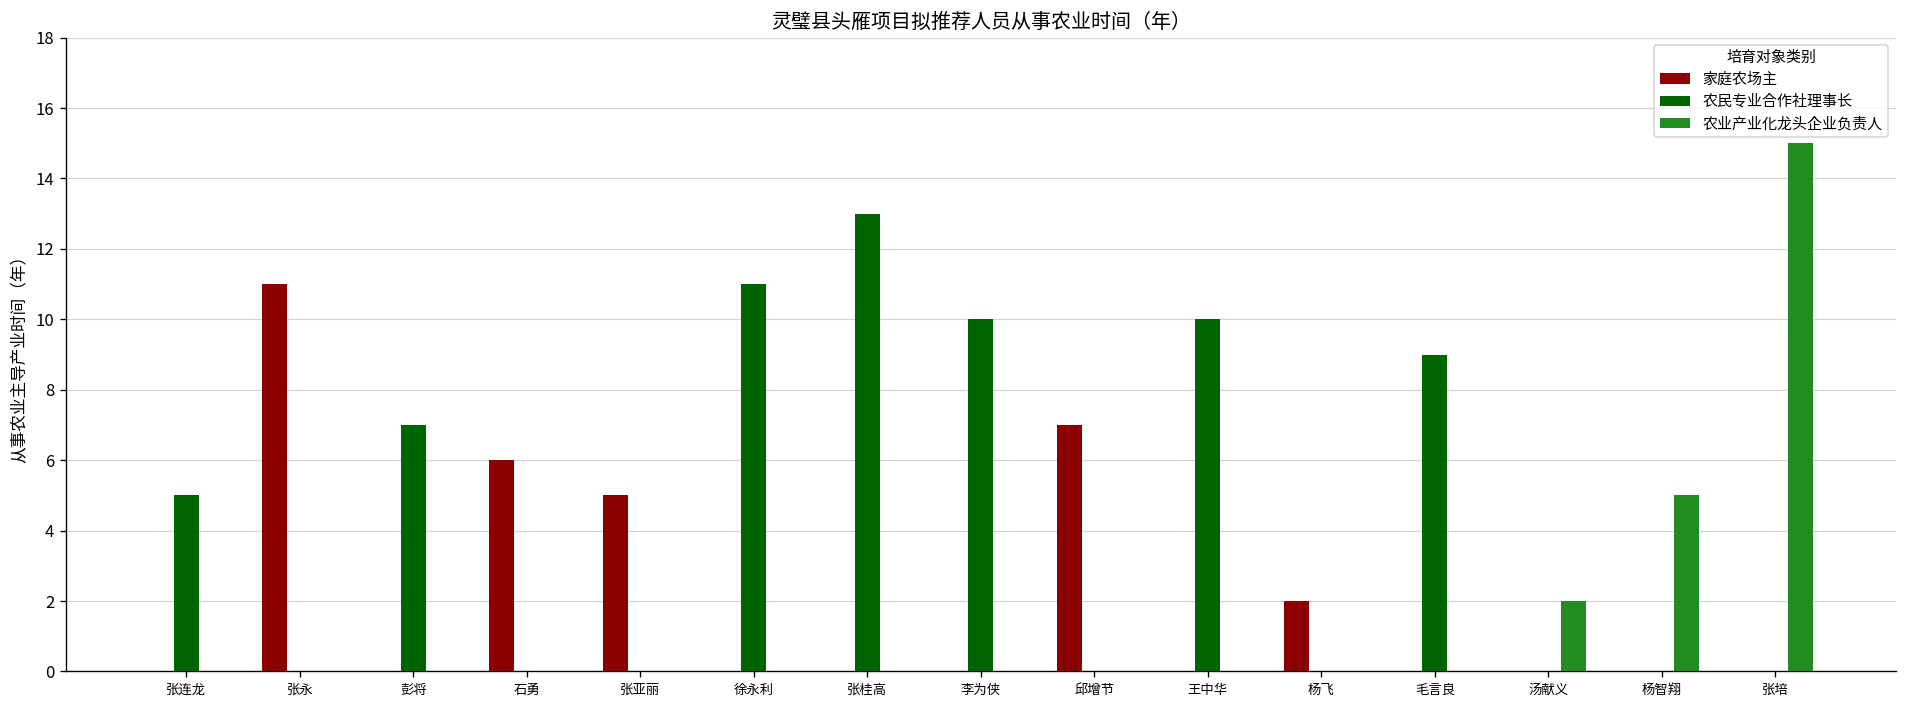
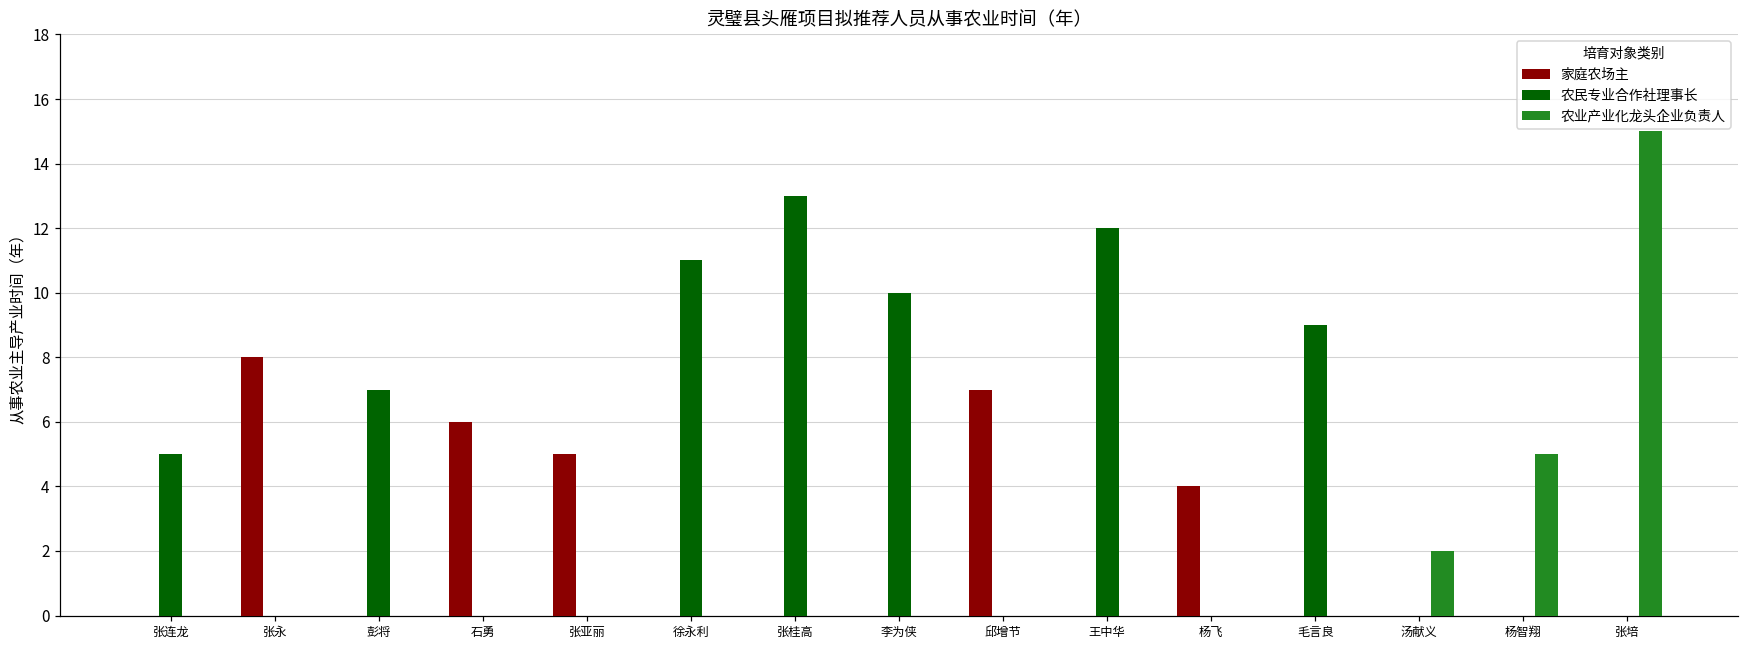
  {
    "家庭农场主": {
      "张连龙": 0,
-     "张永": 11,
+     "张永": 8,
      "彭将": 0,
      "石勇": 6,
      "张亚丽": 5,
      "徐永利": 0,
      "张桂高": 0,
      "李为侠": 0,
      "邱增节": 7,
      "王中华": 0,
-     "杨飞": 2,
+     "杨飞": 4,
      "毛言良": 0,
      "汤献义": 0,
      "杨智翔": 0,
      "张培": 0
    },
    "农民专业合作社理事长": {
      "张连龙": 5,
      "张永": 0,
      "彭将": 7,
      "石勇": 0,
      "张亚丽": 0,
      "徐永利": 11,
      "张桂高": 13,
      "李为侠": 10,
      "邱增节": 0,
-     "王中华": 10,
+     "王中华": 12,
      "杨飞": 0,
      "毛言良": 9,
      "汤献义": 0,
      "杨智翔": 0,
      "张培": 0
    },
    "农业产业化龙头企业负责人": {
      "张连龙": 0,
      "张永": 0,
      "彭将": 0,
      "石勇": 0,
      "张亚丽": 0,
      "徐永利": 0,
      "张桂高": 0,
      "李为侠": 0,
      "邱增节": 0,
      "王中华": 0,
      "杨飞": 0,
      "毛言良": 0,
      "汤献义": 2,
      "杨智翔": 5,
      "张培": 15
    }
  }
